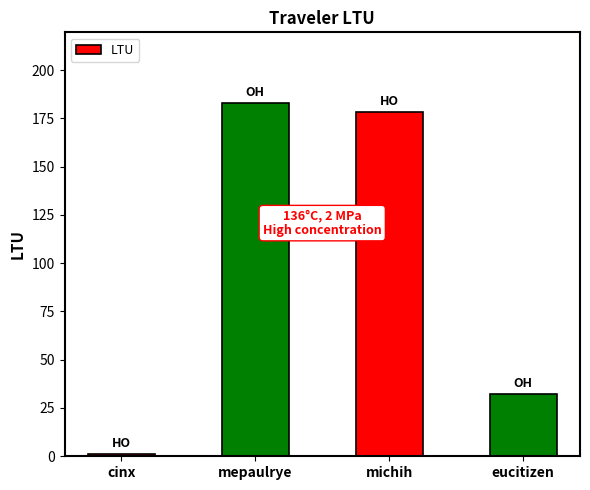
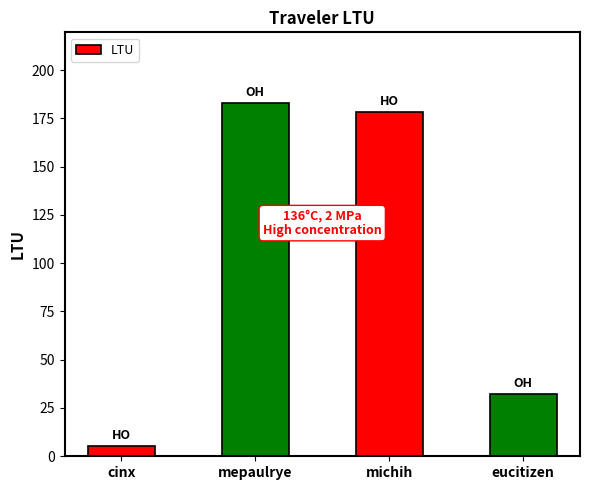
  {
-   "cinx": 1,
+   "cinx": 5,
    "mepaulrye": 183,
    "michih": 178,
    "eucitizen": 32
  }
